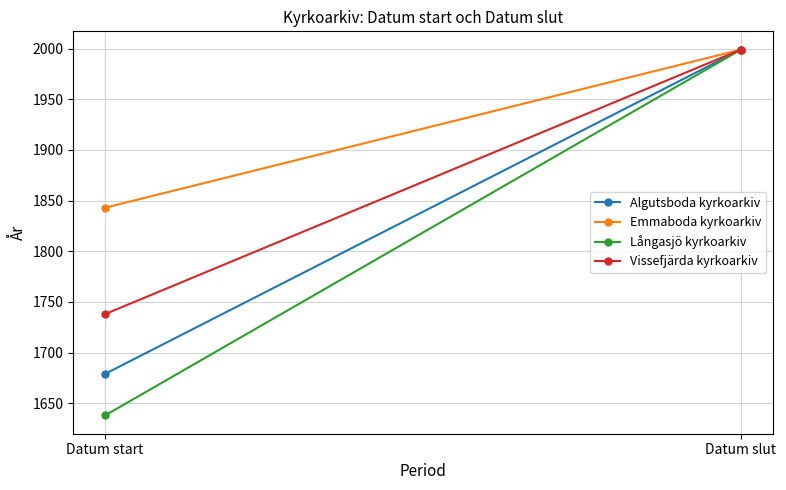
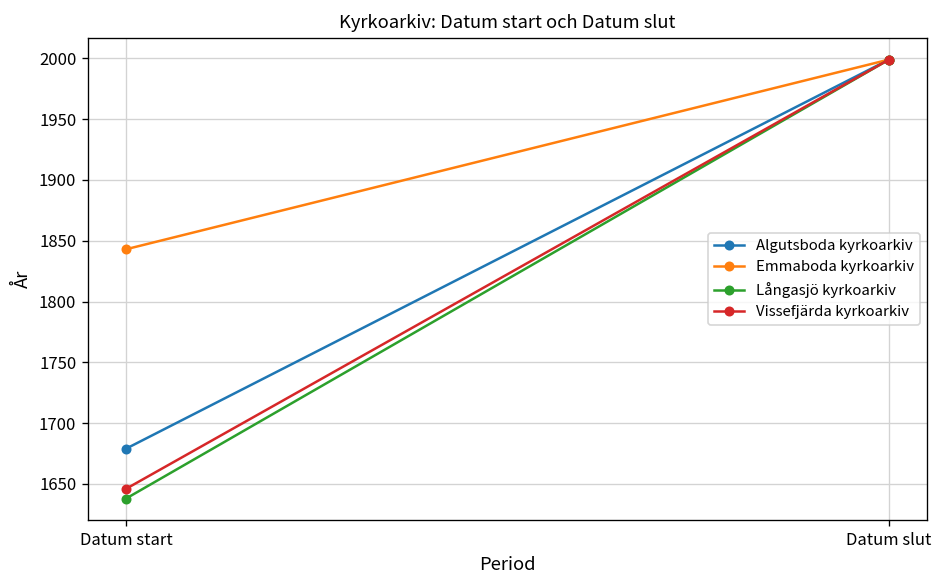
  {
    "Algutsboda kyrkoarkiv": {
      "Datum start": 1679
    },
    "Emmaboda kyrkoarkiv": {
      "Datum start": 1843
    },
    "Långasjö kyrkoarkiv": {
      "Datum start": 1638
    },
    "Vissefjärda kyrkoarkiv": {
-     "Datum start": 1738
+     "Datum start": 1646
    }
  }
